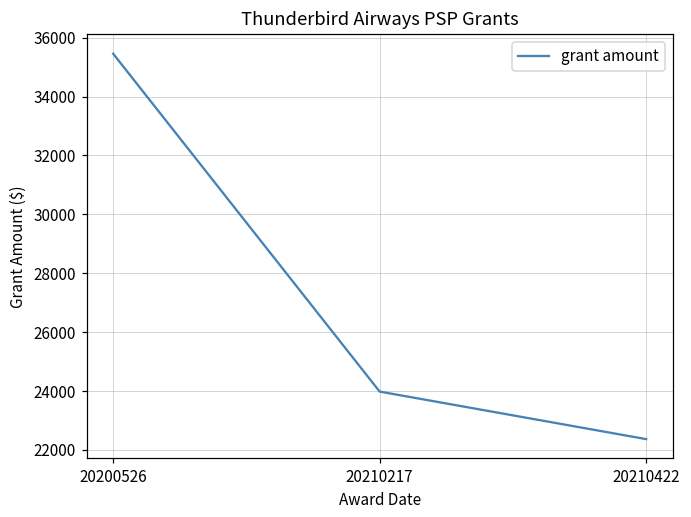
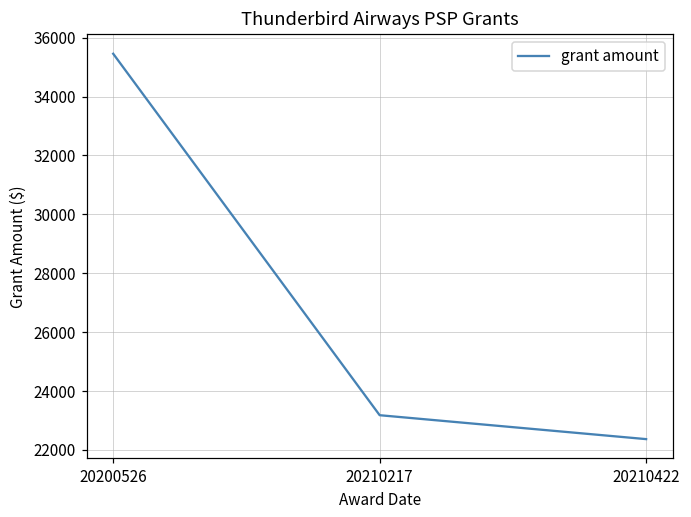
  {
    "20200526": 35500,
-   "20210217": 24000,
+   "20210217": 23200,
    "20210422": 22400
  }
